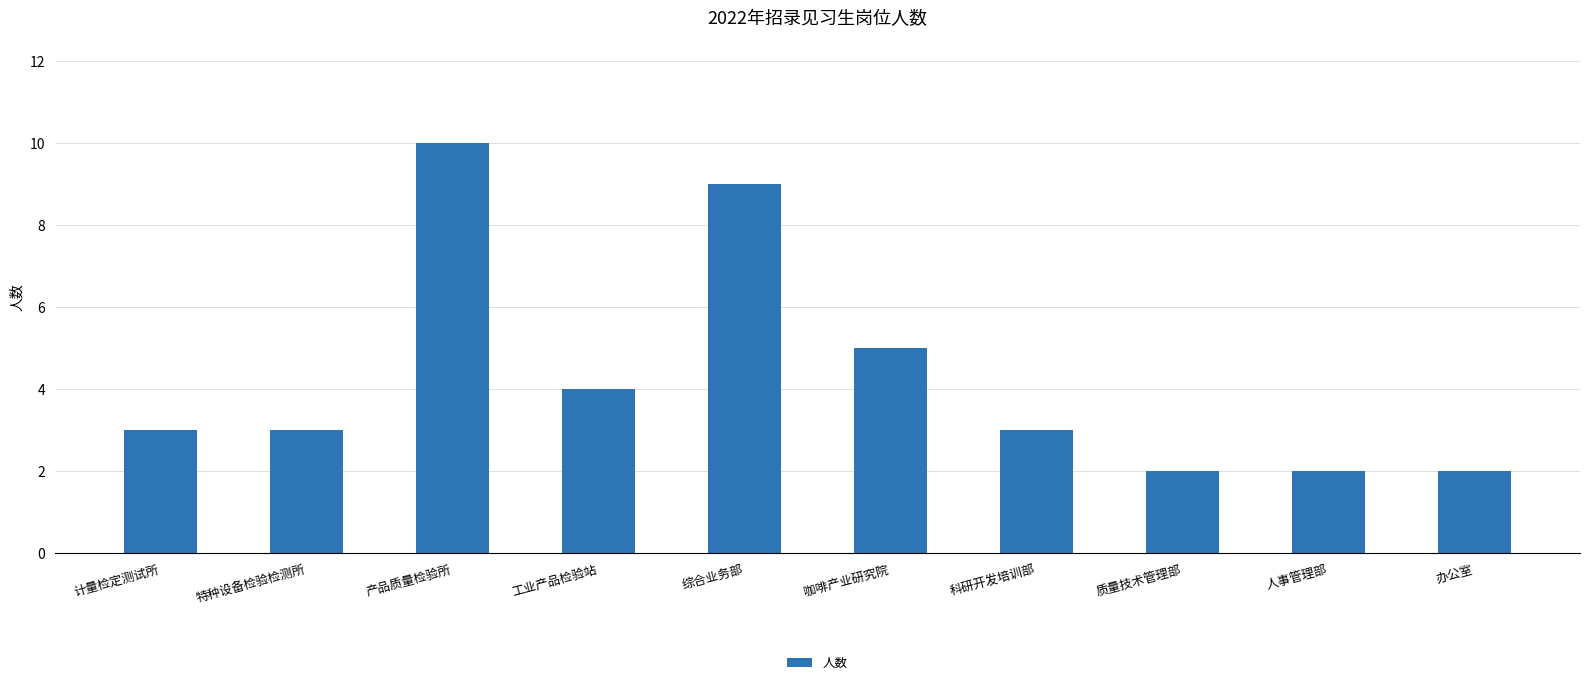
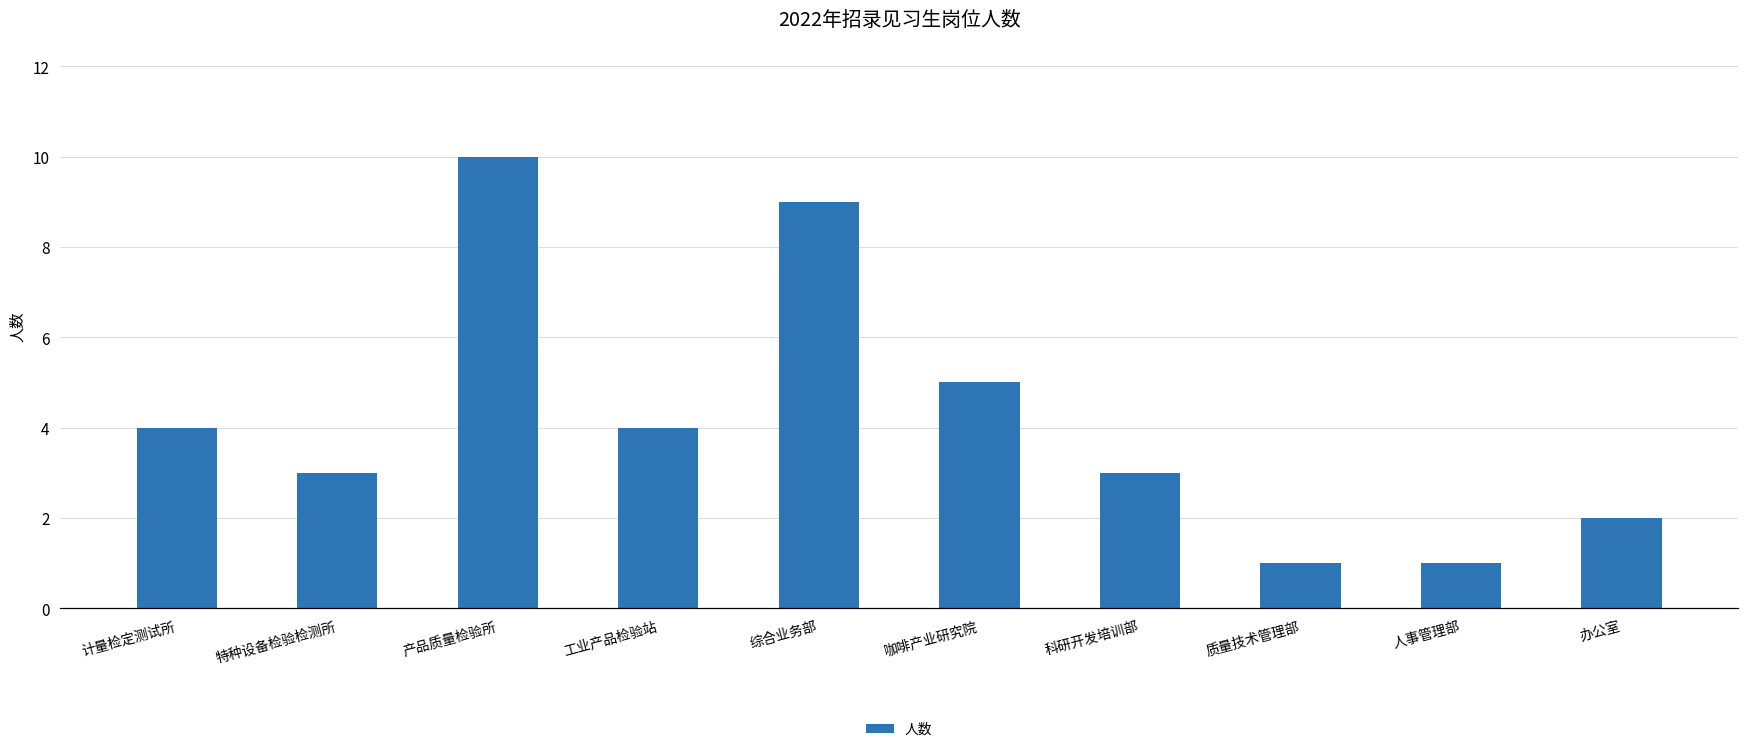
  {
-   "计量检定测试所": 3,
+   "计量检定测试所": 4,
    "特种设备检验检测所": 3,
    "产品质量检验所": 10,
    "工业产品检验站": 4,
    "综合业务部": 9,
    "咖啡产业研究院": 5,
    "科研开发培训部": 3,
-   "质量技术管理部": 2,
-   "人事管理部": 2,
+   "质量技术管理部": 1,
+   "人事管理部": 1,
    "办公室": 2
  }
